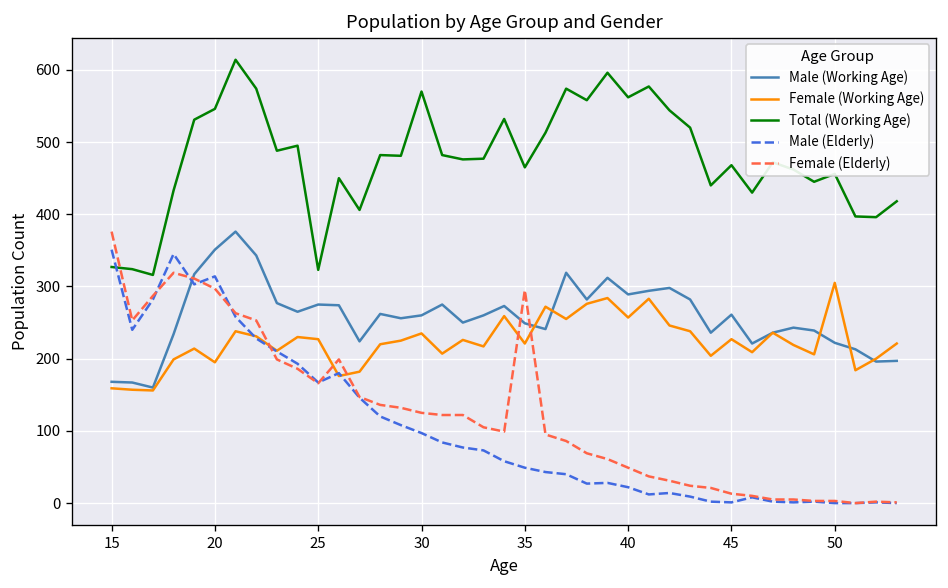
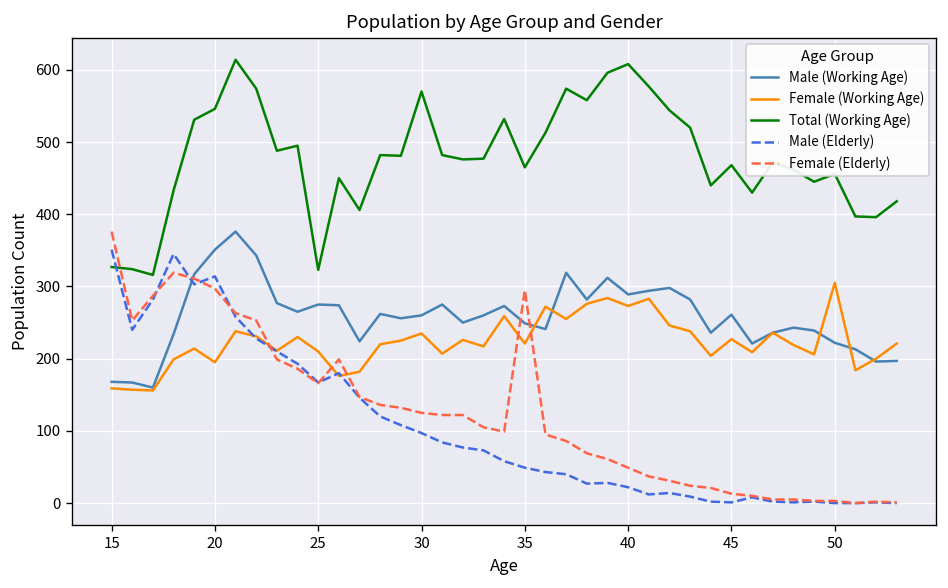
  {
    "Female (Working Age)": {
      "15": 160,
      "20": 200,
-     "25": 230,
+     "25": 210,
      "30": 240,
      "35": 220,
-     "40": 260,
+     "40": 270,
      "45": 230,
      "50": 310
    },
    "Total (Working Age)": {
      "15": 330,
      "20": 550,
      "25": 320,
      "30": 570,
      "35": 470,
-     "40": 560,
+     "40": 610,
      "45": 470,
      "50": 460
    },
    "Female (Elderly)": {
      "15": 380,
      "20": 300,
      "30": 130,
      "35": 300,
      "40": 50,
      "45": 10
    }
  }
